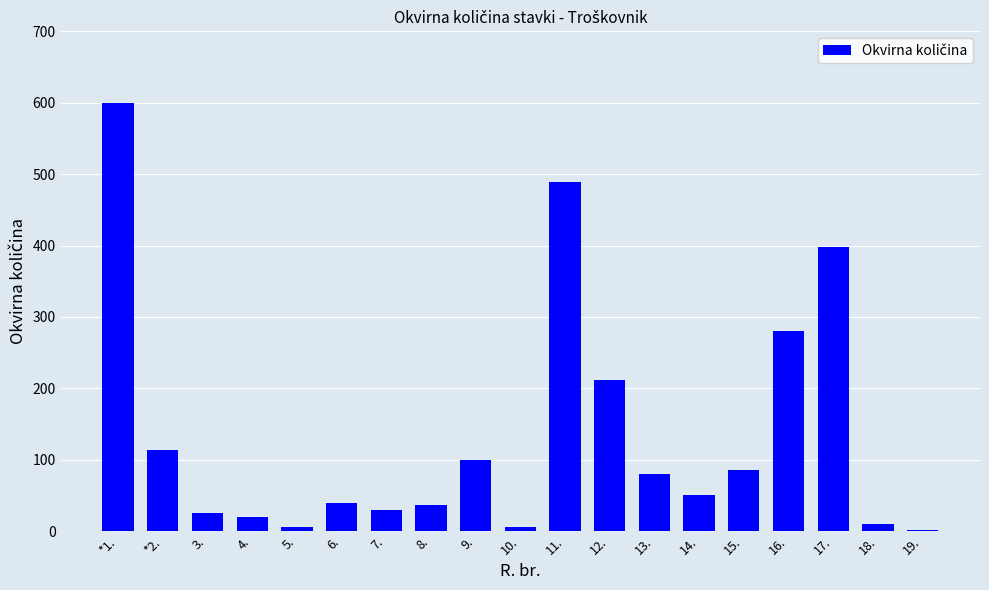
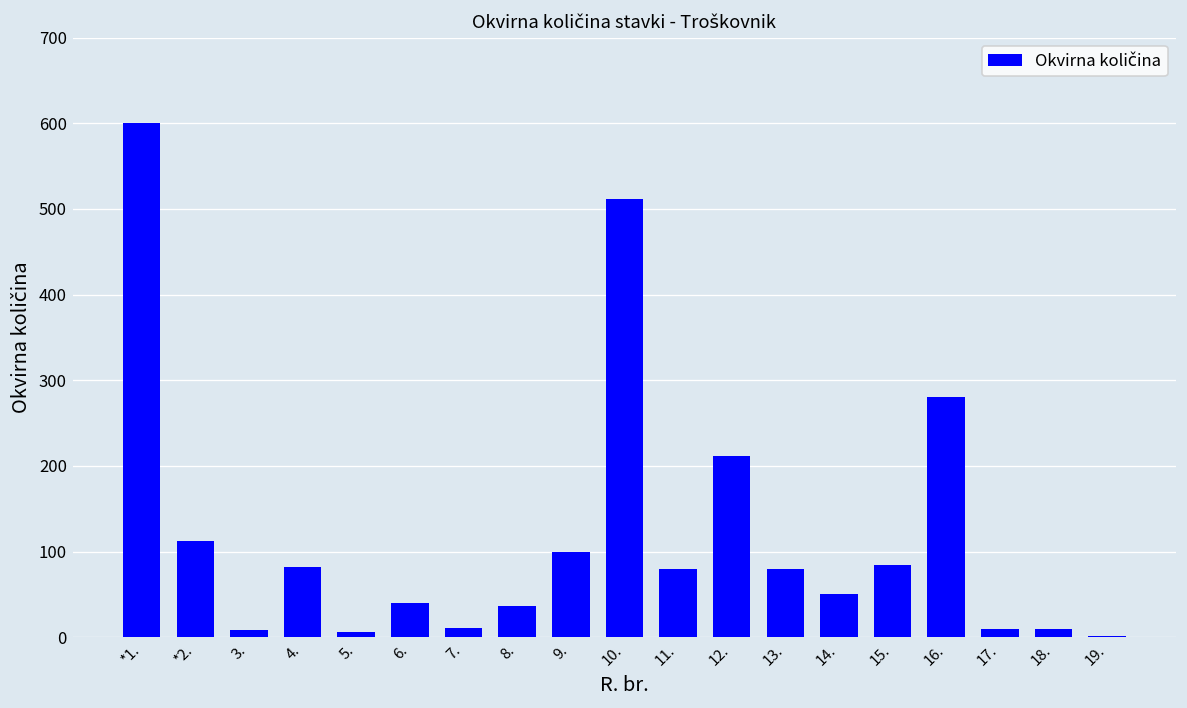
  {
    "*1.": 600,
    "*2.": 110,
-   "3.": 30,
-   "4.": 20,
+   "3.": 10,
+   "4.": 80,
    "5.": 10,
    "6.": 40,
-   "7.": 30,
+   "7.": 10,
    "8.": 40,
    "9.": 100,
-   "10.": 10,
-   "11.": 490,
+   "10.": 510,
+   "11.": 80,
    "12.": 210,
    "13.": 80,
    "14.": 50,
    "15.": 90,
    "16.": 280,
-   "17.": 400,
+   "17.": 10,
    "18.": 10
  }
